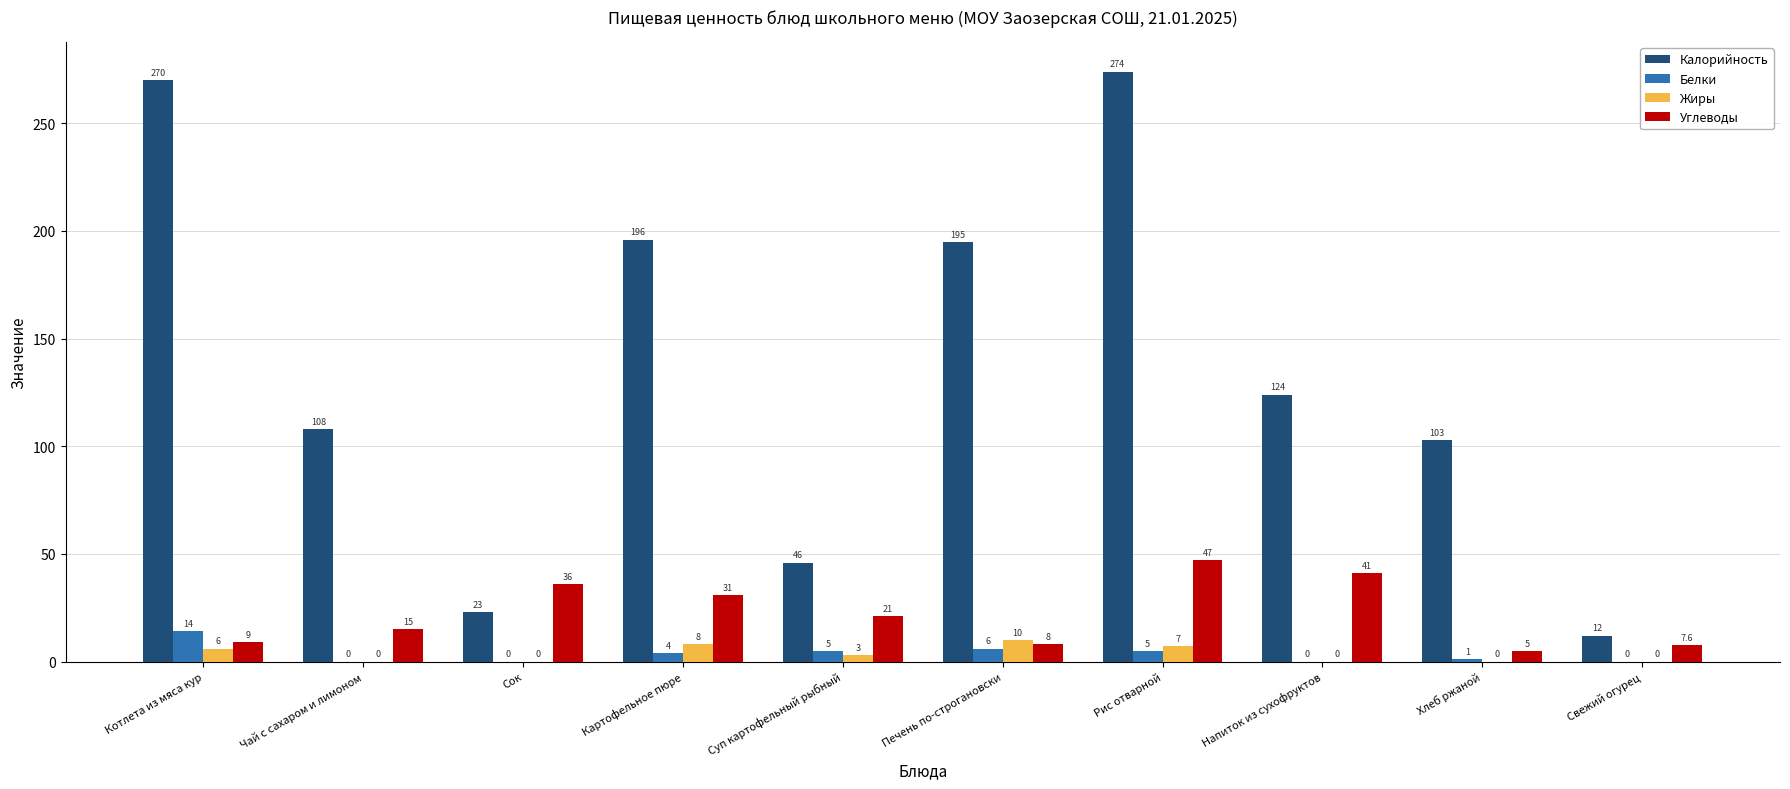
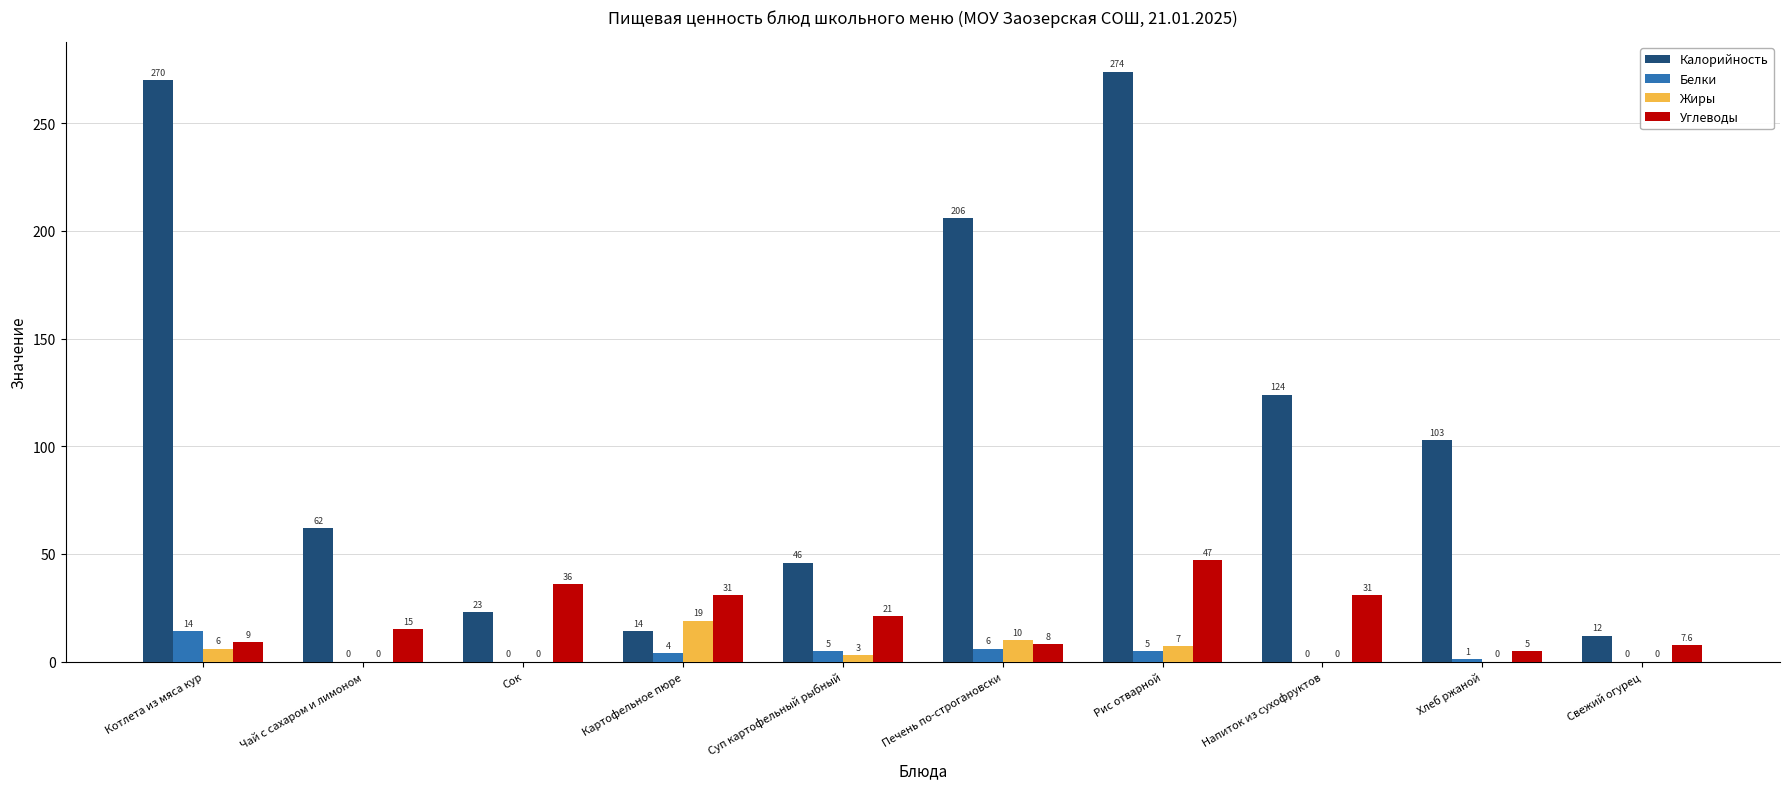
  {
    "Калорийность": {
      "Котлета из мяса кур": 270,
-     "Чай с сахаром и лимоном": 108,
+     "Чай с сахаром и лимоном": 62,
      "Сок": 23,
-     "Картофельное пюре": 196,
+     "Картофельное пюре": 14,
      "Суп картофельный рыбный": 46,
-     "Печень по-строгановски": 195,
+     "Печень по-строгановски": 206,
      "Рис отварной": 274,
      "Напиток из сухофруктов": 124,
      "Хлеб ржаной": 103,
      "Свежий огурец": 12
    },
    "Белки": {
      "Котлета из мяса кур": 14,
      "Чай с сахаром и лимоном": 0,
      "Сок": 0,
      "Картофельное пюре": 4,
      "Суп картофельный рыбный": 5,
      "Печень по-строгановски": 6,
      "Рис отварной": 5,
      "Напиток из сухофруктов": 0,
      "Хлеб ржаной": 1,
      "Свежий огурец": 0
    },
    "Жиры": {
      "Котлета из мяса кур": 6,
      "Чай с сахаром и лимоном": 0,
      "Сок": 0,
-     "Картофельное пюре": 8,
+     "Картофельное пюре": 19,
      "Суп картофельный рыбный": 3,
      "Печень по-строгановски": 10,
      "Рис отварной": 7,
      "Напиток из сухофруктов": 0,
      "Хлеб ржаной": 0,
      "Свежий огурец": 0
    },
    "Углеводы": {
      "Котлета из мяса кур": 9,
      "Чай с сахаром и лимоном": 15,
      "Сок": 36,
      "Картофельное пюре": 31,
      "Суп картофельный рыбный": 21,
      "Печень по-строгановски": 8,
      "Рис отварной": 47,
-     "Напиток из сухофруктов": 41,
+     "Напиток из сухофруктов": 31,
      "Хлеб ржаной": 5,
      "Свежий огурец": 7.6
    }
  }
